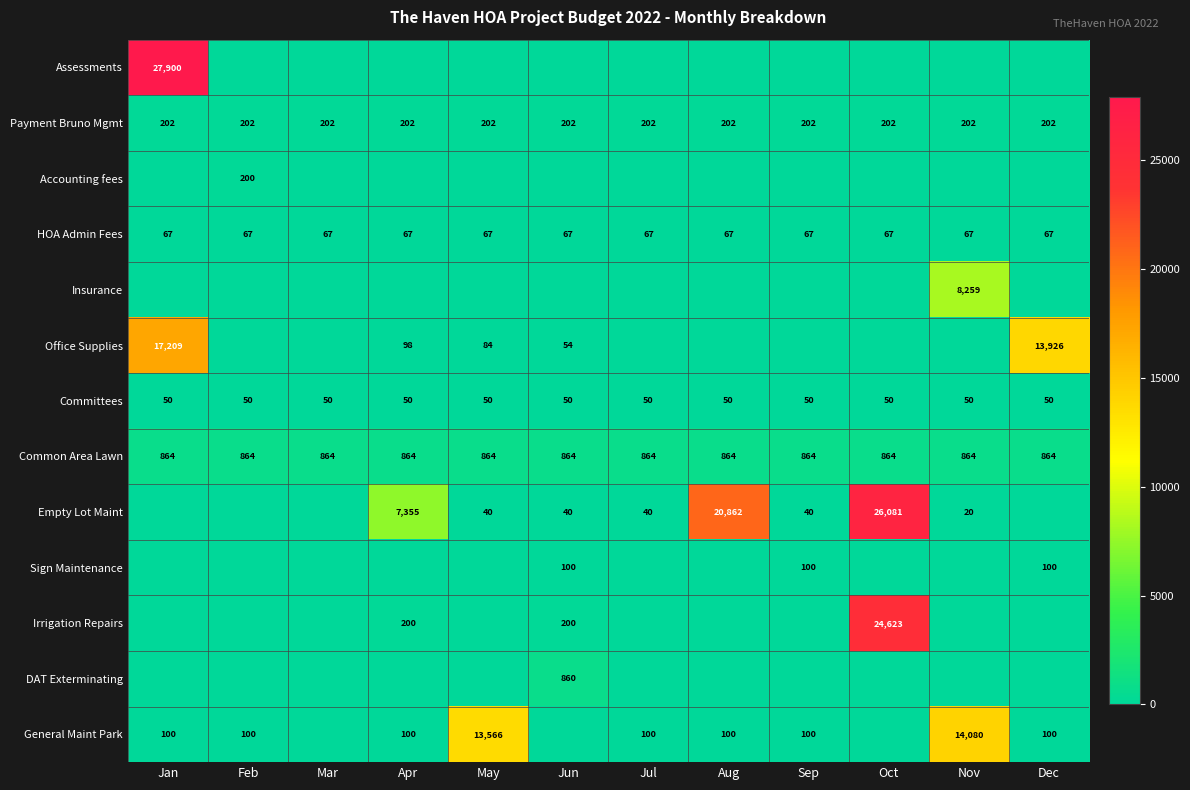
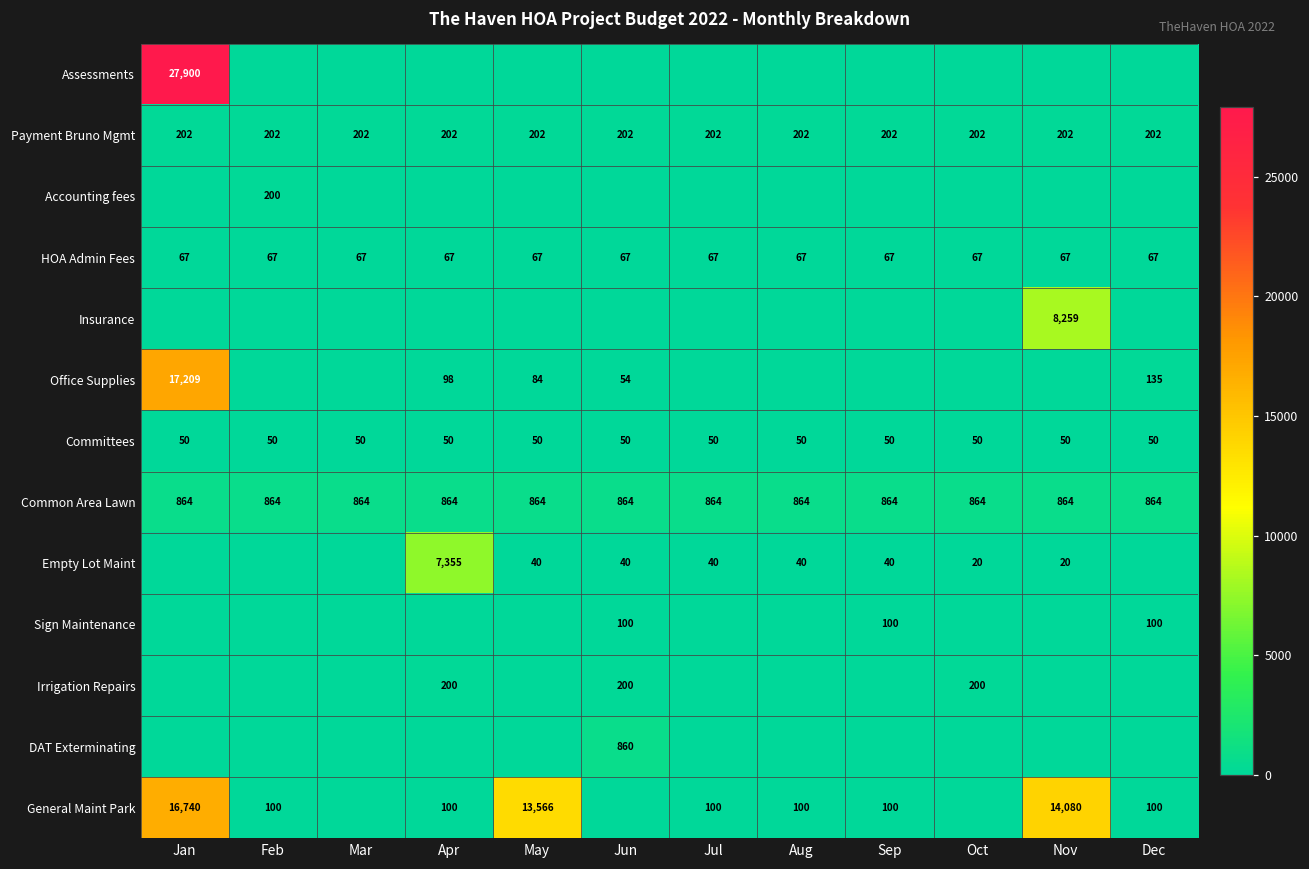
  {
    "Assessments": {
      "Jan": "27,900"
    },
    "Payment Bruno Mgmt": {
      "Jan": "202",
      "Feb": "202",
      "Mar": "202",
      "Apr": "202",
      "May": "202",
      "Jun": "202",
      "Jul": "202",
      "Aug": "202",
      "Sep": "202",
      "Oct": "202",
      "Nov": "202",
      "Dec": "202"
    },
    "Accounting fees": {
      "Feb": "200"
    },
    "HOA Admin Fees": {
      "Jan": "67",
      "Feb": "67",
      "Mar": "67",
      "Apr": "67",
      "May": "67",
      "Jun": "67",
      "Jul": "67",
      "Aug": "67",
      "Sep": "67",
      "Oct": "67",
      "Nov": "67",
      "Dec": "67"
    },
    "Insurance": {
      "Nov": "8,259"
    },
    "Office Supplies": {
      "Jan": "17,209",
      "Apr": "98",
      "May": "84",
      "Jun": "54",
-     "Dec": "13,926"
+     "Dec": "135"
    },
    "Committees": {
      "Jan": "50",
      "Feb": "50",
      "Mar": "50",
      "Apr": "50",
      "May": "50",
      "Jun": "50",
      "Jul": "50",
      "Aug": "50",
      "Sep": "50",
      "Oct": "50",
      "Nov": "50",
      "Dec": "50"
    },
    "Common Area Lawn": {
      "Jan": "864",
      "Feb": "864",
      "Mar": "864",
      "Apr": "864",
      "May": "864",
      "Jun": "864",
      "Jul": "864",
      "Aug": "864",
      "Sep": "864",
      "Oct": "864",
      "Nov": "864",
      "Dec": "864"
    },
    "Empty Lot Maint": {
      "Apr": "7,355",
      "May": "40",
      "Jun": "40",
      "Jul": "40",
-     "Aug": "20,862",
+     "Aug": "40",
      "Sep": "40",
-     "Oct": "26,081",
+     "Oct": "20",
      "Nov": "20"
    },
    "Sign Maintenance": {
      "Jun": "100",
      "Sep": "100",
      "Dec": "100"
    },
    "Irrigation Repairs": {
      "Apr": "200",
      "Jun": "200",
-     "Oct": "24,623"
+     "Oct": "200"
    },
    "DAT Exterminating": {
      "Jun": "860"
    },
    "General Maint Park": {
-     "Jan": "100",
+     "Jan": "16,740",
      "Feb": "100",
      "Apr": "100",
      "May": "13,566",
      "Jul": "100",
      "Aug": "100",
      "Sep": "100",
      "Nov": "14,080",
      "Dec": "100"
    }
  }
